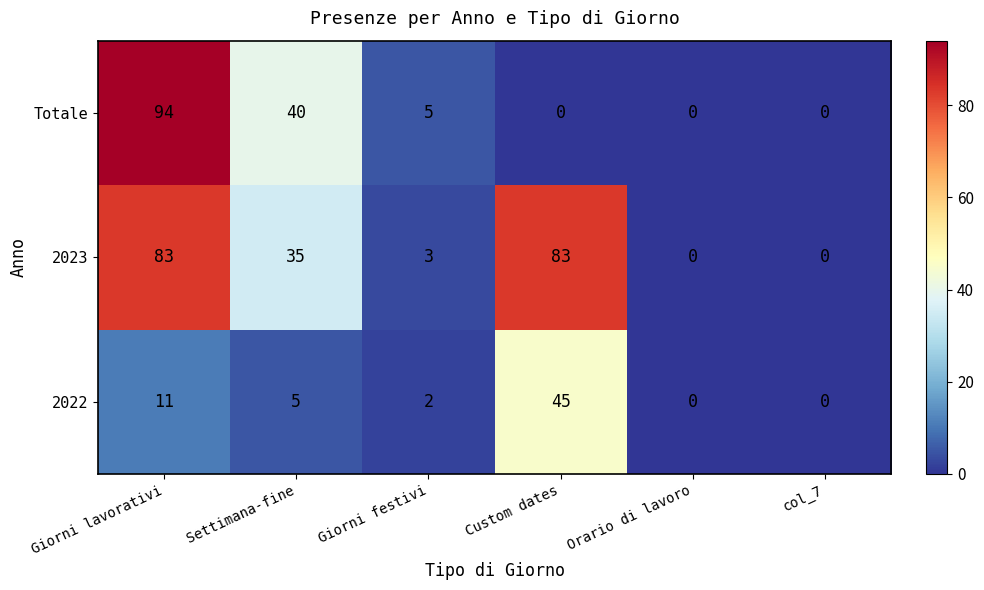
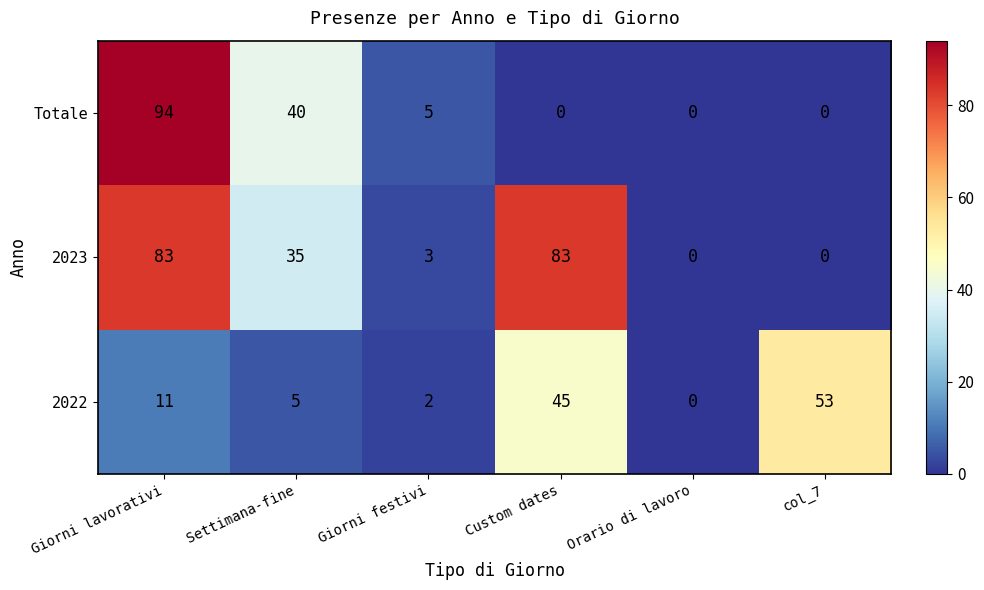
  {
    "Totale": {
      "Giorni lavorativi": 94,
      "Settimana-fine": 40,
      "Giorni festivi": 5,
      "Custom dates": 0,
      "Orario di lavoro": 0,
      "col_7": 0
    },
    "2023": {
      "Giorni lavorativi": 83,
      "Settimana-fine": 35,
      "Giorni festivi": 3,
      "Custom dates": 83,
      "Orario di lavoro": 0,
      "col_7": 0
    },
    "2022": {
      "Giorni lavorativi": 11,
      "Settimana-fine": 5,
      "Giorni festivi": 2,
      "Custom dates": 45,
      "Orario di lavoro": 0,
-     "col_7": 0
+     "col_7": 53
    }
  }
